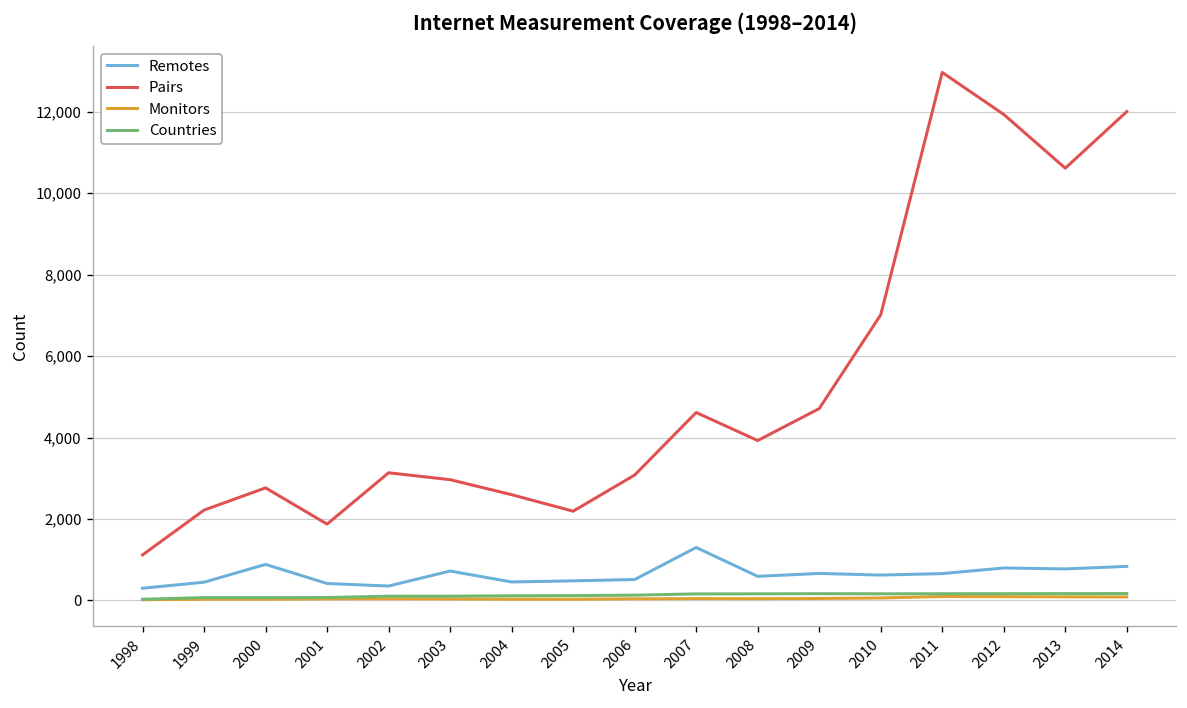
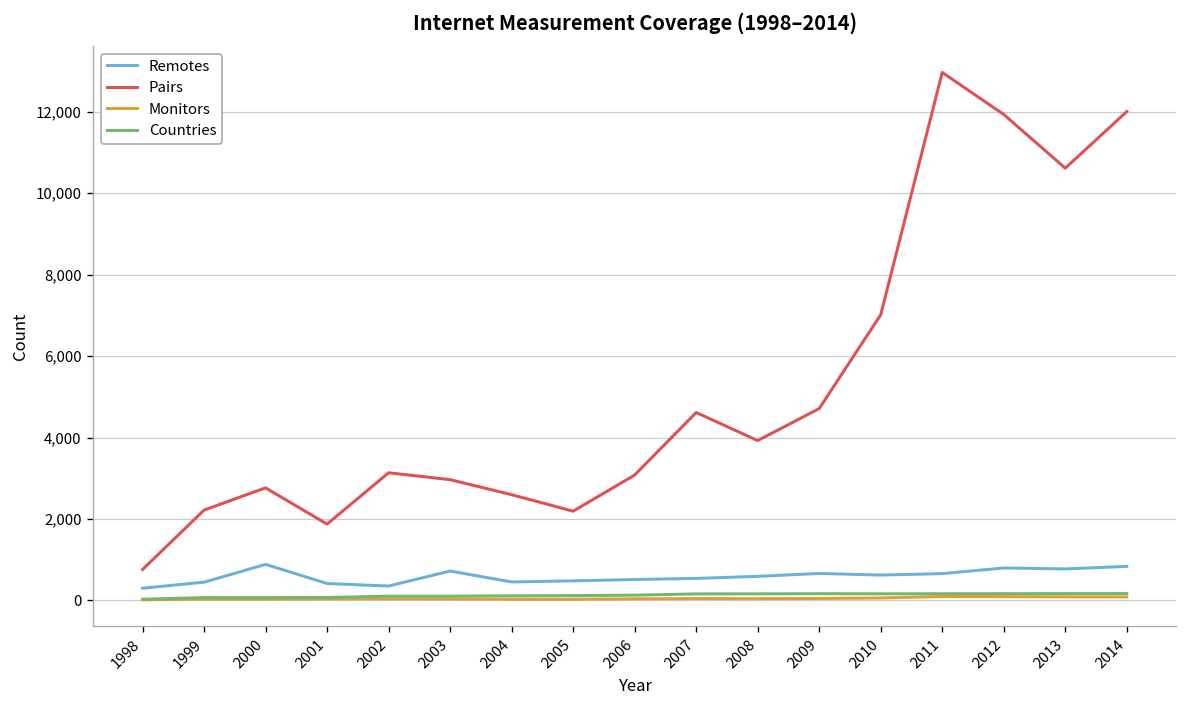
  {
    "Remotes": {
      "1998": "300",
      "1999": "400",
      "2000": "900",
      "2001": "400",
      "2002": "400",
      "2003": "700",
      "2004": "500",
      "2005": "500",
      "2006": "500",
-     "2007": "1,300",
+     "2007": "500",
      "2008": "600",
      "2009": "700",
      "2010": "600",
      "2011": "700",
      "2012": "800",
      "2013": "800",
      "2014": "800"
    },
    "Pairs": {
-     "1998": "1,100",
+     "1998": "800",
      "1999": "2,200",
      "2000": "2,800",
      "2001": "1,900",
      "2002": "3,100",
      "2003": "3,000",
      "2004": "2,600",
      "2005": "2,200",
      "2006": "3,100",
      "2007": "4,600",
      "2008": "3,900",
      "2009": "4,700",
      "2010": "7,000",
      "2011": "13,000",
      "2012": "11,900",
      "2013": "10,600",
      "2014": "12,000"
    },
    "Monitors": {
      "2004": "0",
      "2005": "0",
      "2006": "0",
      "2007": "0",
      "2008": "0",
      "2009": "0",
      "2010": "100",
      "2013": "100",
      "2014": "100"
    },
    "Countries": {
      "2004": "100",
      "2005": "100",
      "2006": "100",
      "2007": "200",
      "2008": "200",
      "2009": "200",
      "2010": "200",
      "2013": "200",
      "2014": "200"
    }
  }
